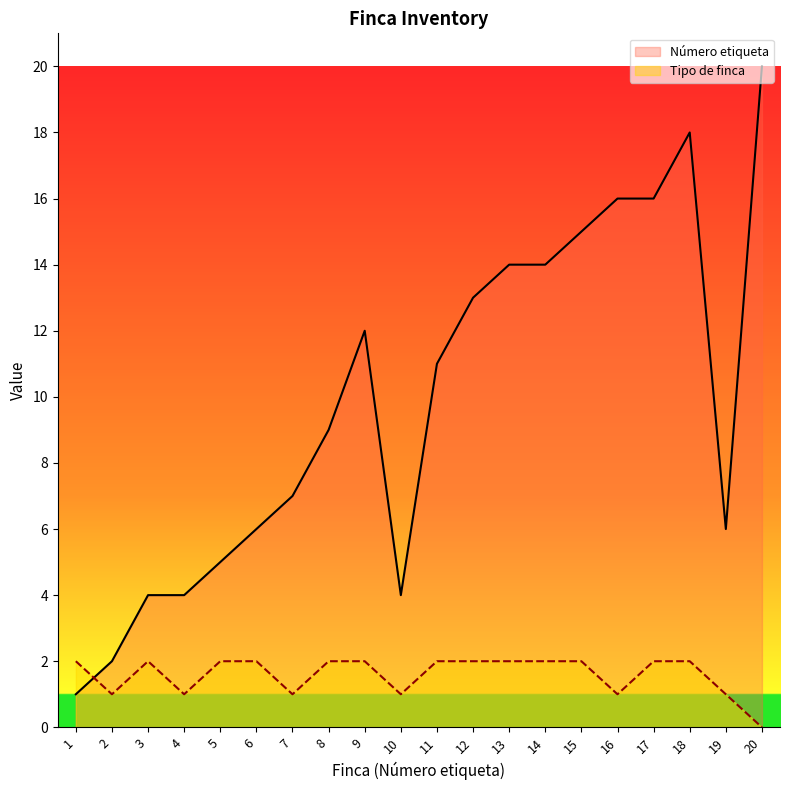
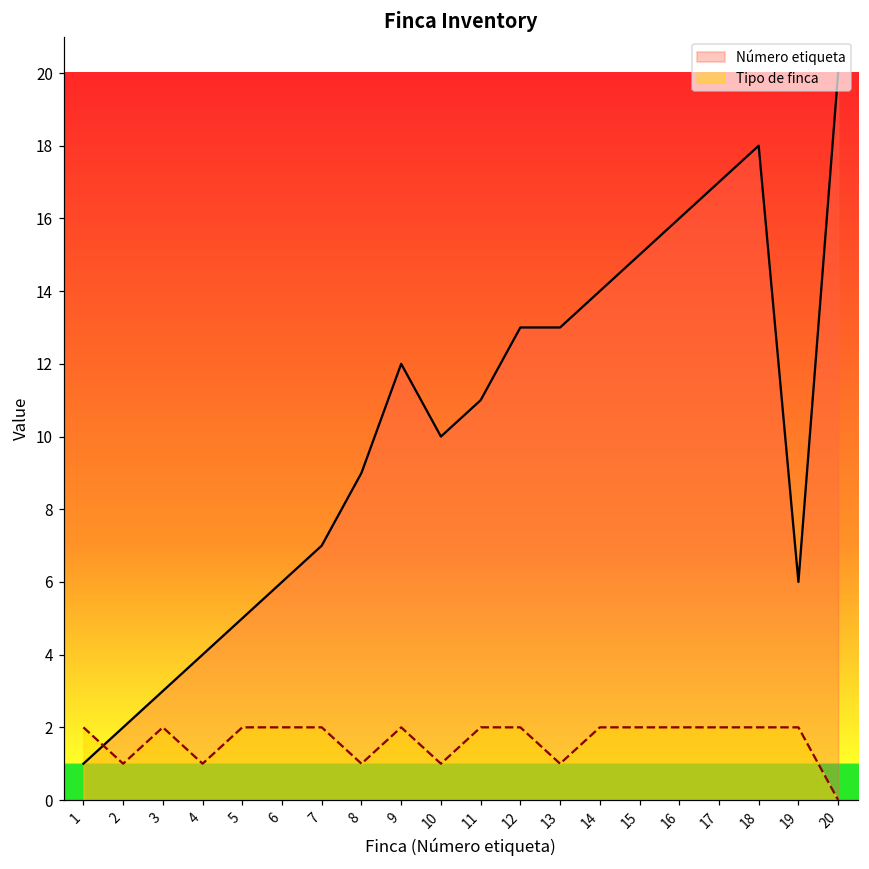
  {
    "Número etiqueta": {
      "1": 1,
      "2": 2,
-     "3": 4,
+     "3": 3,
      "4": 4,
      "5": 5,
      "6": 6,
      "7": 7,
      "8": 9,
      "9": 12,
-     "10": 4,
+     "10": 10,
      "11": 11,
      "12": 13,
-     "13": 14,
+     "13": 13,
      "14": 14,
      "15": 15,
      "16": 16,
-     "17": 16,
+     "17": 17,
      "18": 18,
      "19": 6
    },
    "Tipo de finca": {
      "1": 2,
      "2": 1,
      "3": 2,
      "4": 1,
      "5": 2,
      "6": 2,
-     "7": 1,
-     "8": 2,
+     "7": 2,
+     "8": 1,
      "9": 2,
      "10": 1,
      "11": 2,
      "12": 2,
-     "13": 2,
+     "13": 1,
      "14": 2,
      "15": 2,
-     "16": 1,
+     "16": 2,
      "17": 2,
      "18": 2,
-     "19": 1,
+     "19": 2,
      "20": 0
    }
  }
